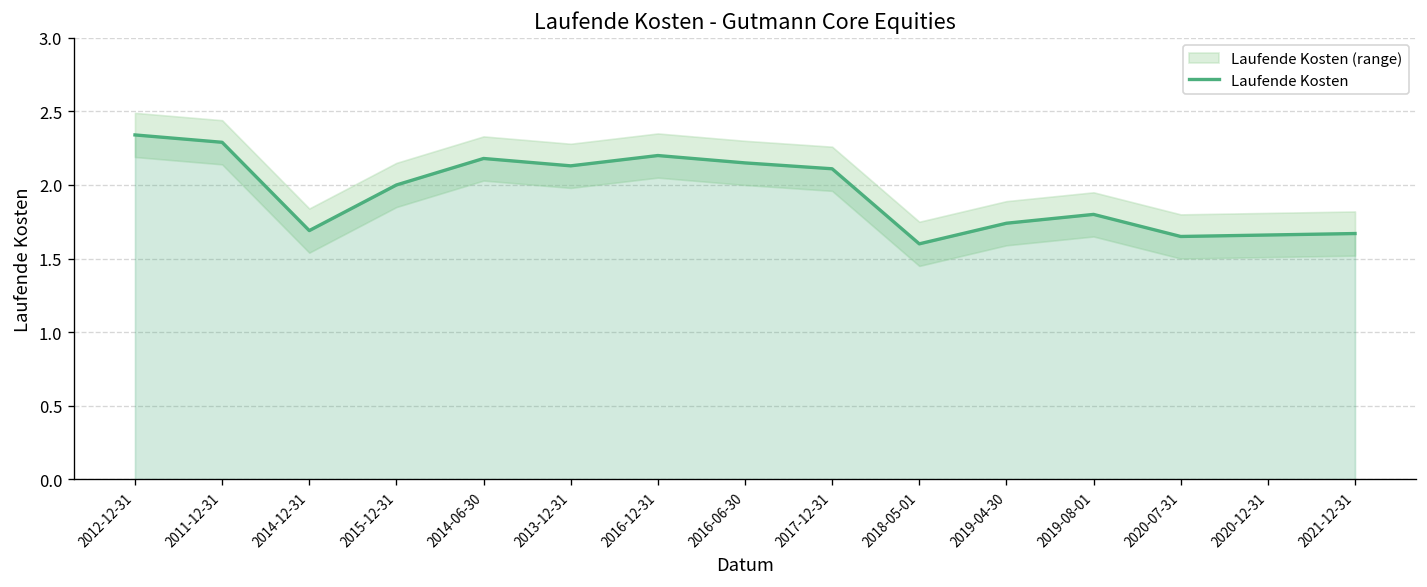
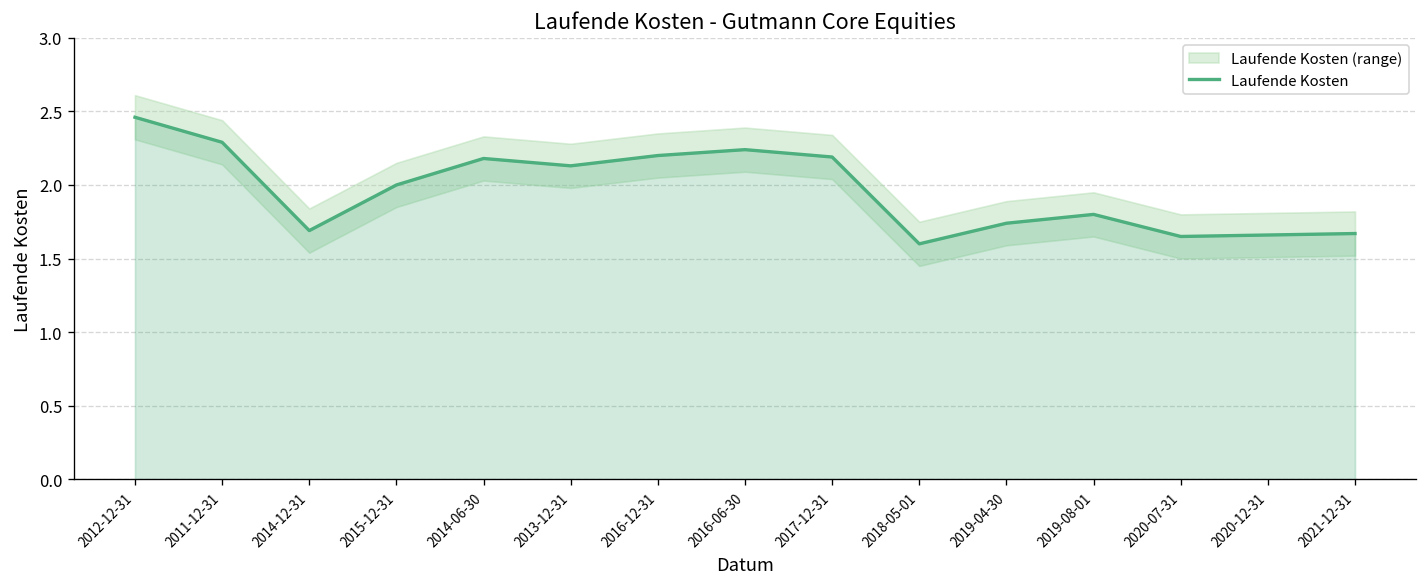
  {
    "Laufende Kosten": {
-     "2012-12-31": 2.34,
+     "2012-12-31": 2.46,
      "2011-12-31": 2.29,
      "2014-12-31": 1.69,
      "2015-12-31": 2.00,
      "2014-06-30": 2.18,
      "2013-12-31": 2.13,
      "2016-12-31": 2.20,
-     "2016-06-30": 2.15,
-     "2017-12-31": 2.11,
+     "2016-06-30": 2.24,
+     "2017-12-31": 2.19,
      "2018-05-01": 1.60,
      "2019-04-30": 1.74,
      "2019-08-01": 1.80,
      "2020-07-31": 1.65,
      "2020-12-31": 1.66,
      "2021-12-31": 1.67
    }
  }
